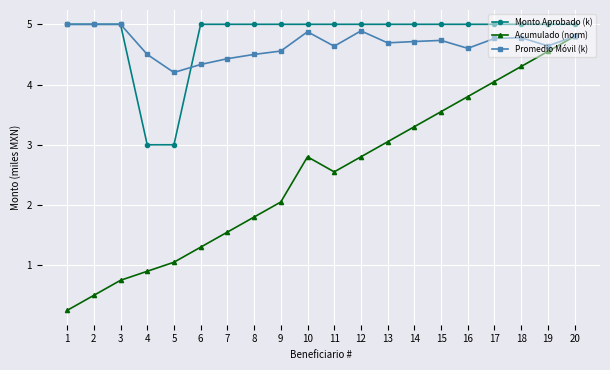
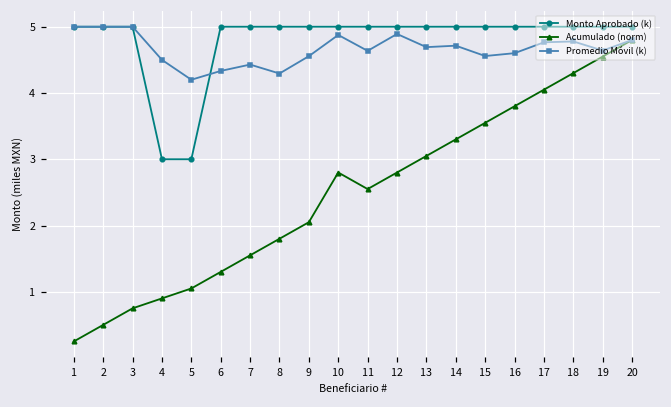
  {
    "Monto Aprobado (k)": {
      "4": 3.0,
      "5": 3.0,
      "6": 5.0,
      "7": 5.0,
      "8": 5.0,
      "9": 5.0,
      "10": 5.0,
      "11": 5.0,
      "12": 5.0,
      "13": 5.0,
      "14": 5.0,
      "15": 5.0,
      "16": 5.0
    },
    "Acumulado (norm)": {
      "1": 0.3,
      "2": 0.5,
      "3": 0.8,
      "4": 0.9,
      "5": 1.1,
      "6": 1.3,
      "7": 1.6,
      "8": 1.8,
      "9": 2.1,
      "10": 2.8,
      "11": 2.6,
      "12": 2.8,
      "13": 3.1,
      "14": 3.3,
      "15": 3.6,
      "16": 3.8,
      "17": 4.1,
      "18": 4.3
    },
    "Promedio Móvil (k)": {
      "4": 4.5,
      "5": 4.2,
      "6": 4.3,
      "7": 4.4,
-     "8": 4.5,
+     "8": 4.3,
      "9": 4.6,
      "10": 4.9,
      "11": 4.6,
      "12": 4.9,
      "13": 4.7,
      "14": 4.7,
-     "15": 4.7,
+     "15": 4.6,
      "16": 4.6
    }
  }
